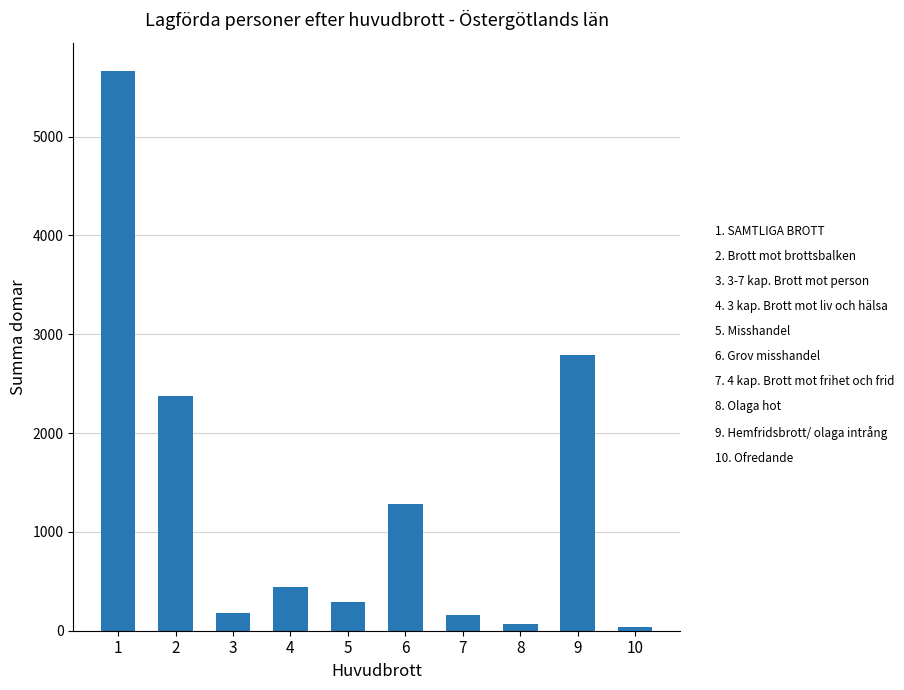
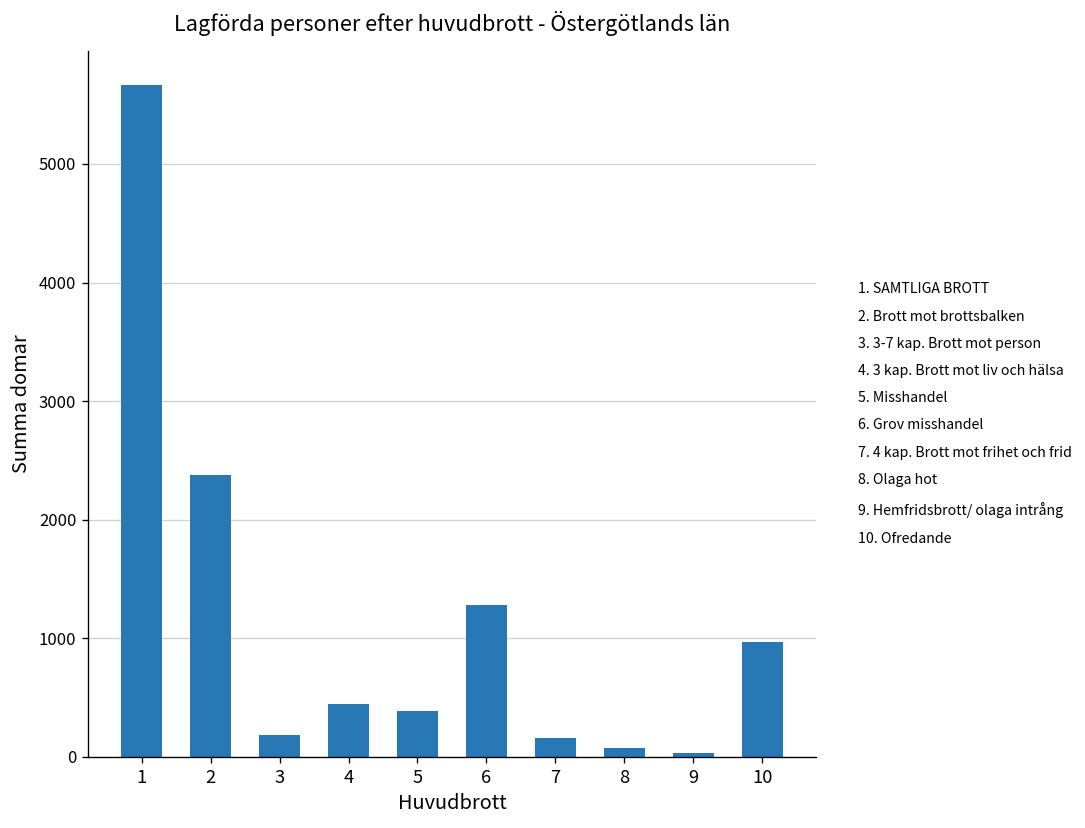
  {
    "1": 5700,
    "2": 2400,
    "3": 200,
    "4": 400,
-   "5": 300,
+   "5": 400,
    "6": 1300,
    "7": 200,
    "8": 100,
-   "9": 2800,
-   "10": 0
+   "9": 0,
+   "10": 1000
  }
